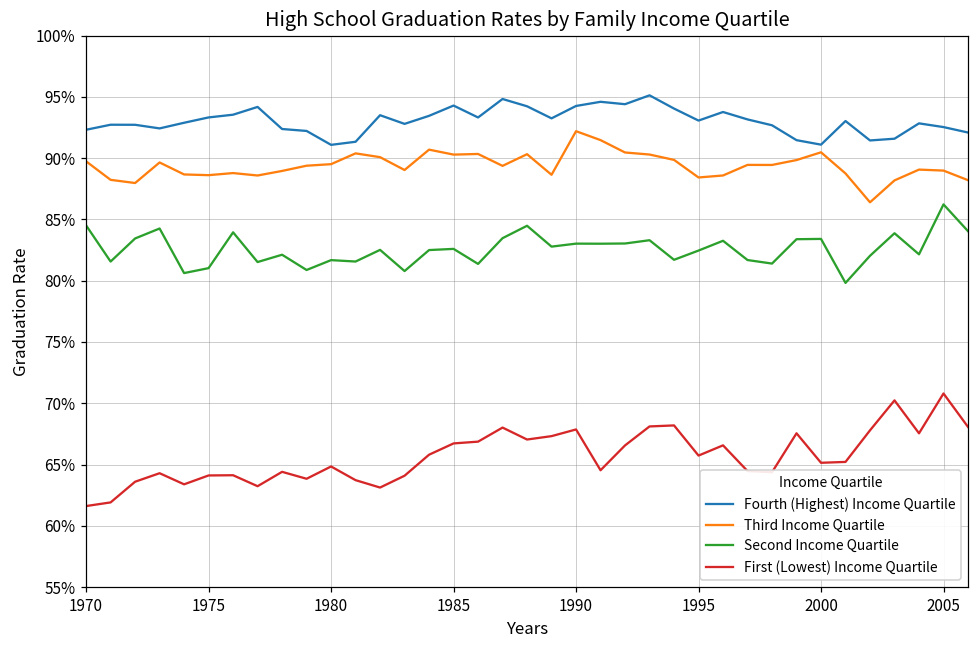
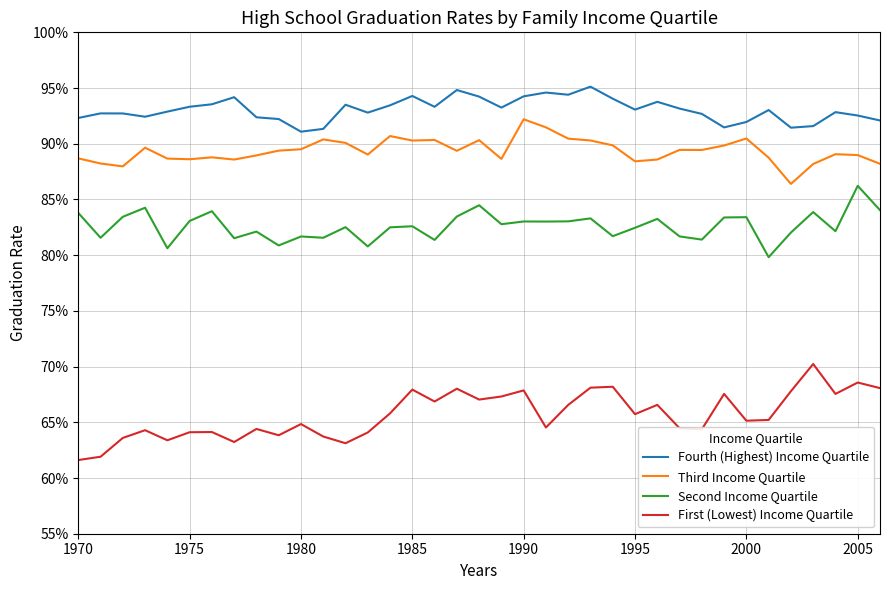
  {
    "Fourth (Highest) Income Quartile": {
      "1970": "92.3%",
      "1975": "93.3%",
      "1980": "91.1%",
      "1985": "94.3%",
      "1990": "94.3%",
      "1995": "93.1%",
-     "2000": "91.1%",
+     "2000": "92.0%",
      "2005": "92.5%"
    },
    "Third Income Quartile": {
-     "1970": "89.7%",
+     "1970": "88.7%",
      "1975": "88.6%",
      "1980": "89.5%",
      "1985": "90.3%",
      "1990": "92.2%",
      "1995": "88.4%",
      "2000": "90.5%",
      "2005": "89.0%"
    },
    "Second Income Quartile": {
-     "1970": "84.5%",
-     "1975": "81.0%",
+     "1970": "83.8%",
+     "1975": "83.1%",
      "1980": "81.7%",
      "1985": "82.6%",
      "1990": "83.0%",
      "1995": "82.5%",
      "2000": "83.4%",
      "2005": "86.2%"
    },
    "First (Lowest) Income Quartile": {
      "1970": "61.6%",
      "1975": "64.1%",
      "1980": "64.8%",
-     "1985": "66.7%",
+     "1985": "67.9%",
      "1990": "67.9%",
      "1995": "65.7%",
      "2000": "65.1%",
-     "2005": "70.8%"
+     "2005": "68.6%"
    }
  }
